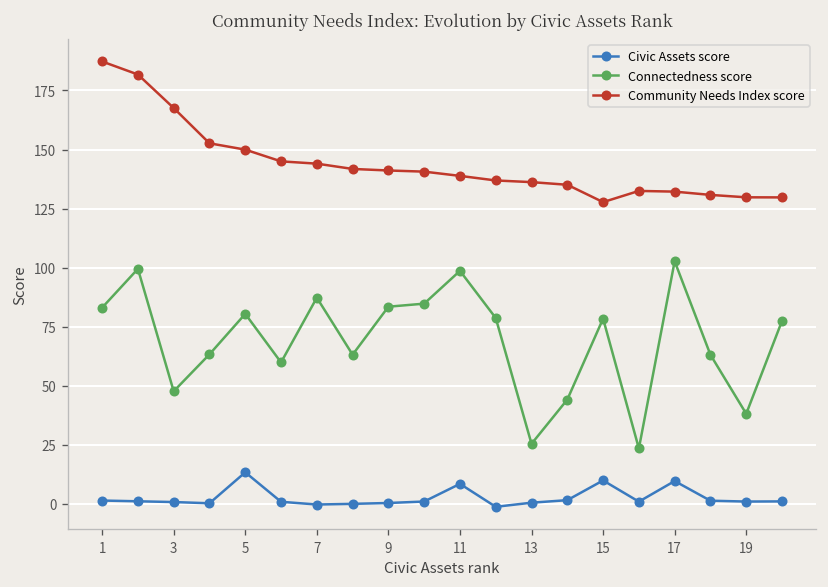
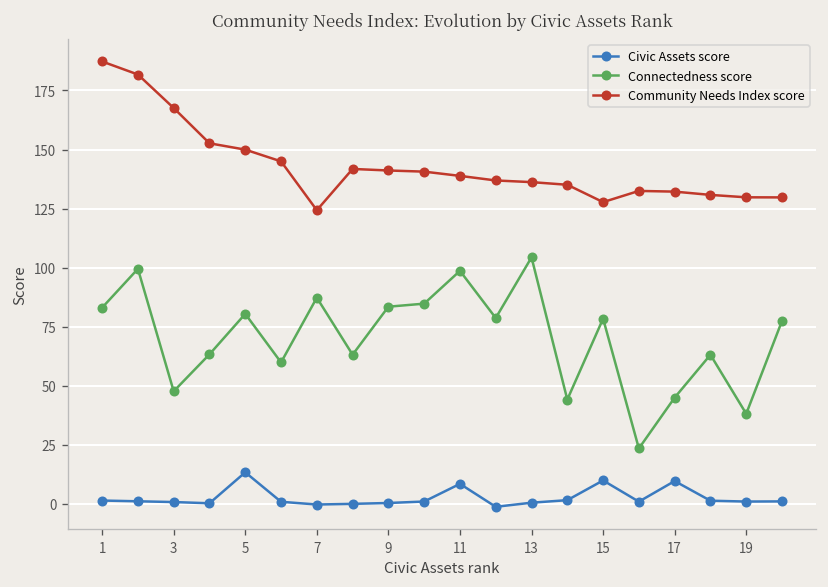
  {
    "Civic Assets score": {
      "1": 1,
      "3": 1,
      "5": 13,
      "7": 0,
      "9": 0,
      "11": 9,
      "13": 1,
      "15": 10,
      "17": 10,
      "19": 1
    },
    "Connectedness score": {
      "1": 83,
      "3": 48,
      "5": 80,
      "7": 87,
      "9": 83,
      "11": 99,
-     "13": 25,
+     "13": 104,
      "15": 78,
-     "17": 103,
+     "17": 45,
      "19": 38
    },
    "Community Needs Index score": {
      "1": 187,
      "3": 168,
      "5": 150,
-     "7": 144,
+     "7": 124,
      "9": 141,
      "11": 139,
      "13": 136,
      "15": 128,
      "17": 132,
      "19": 130
    }
  }
